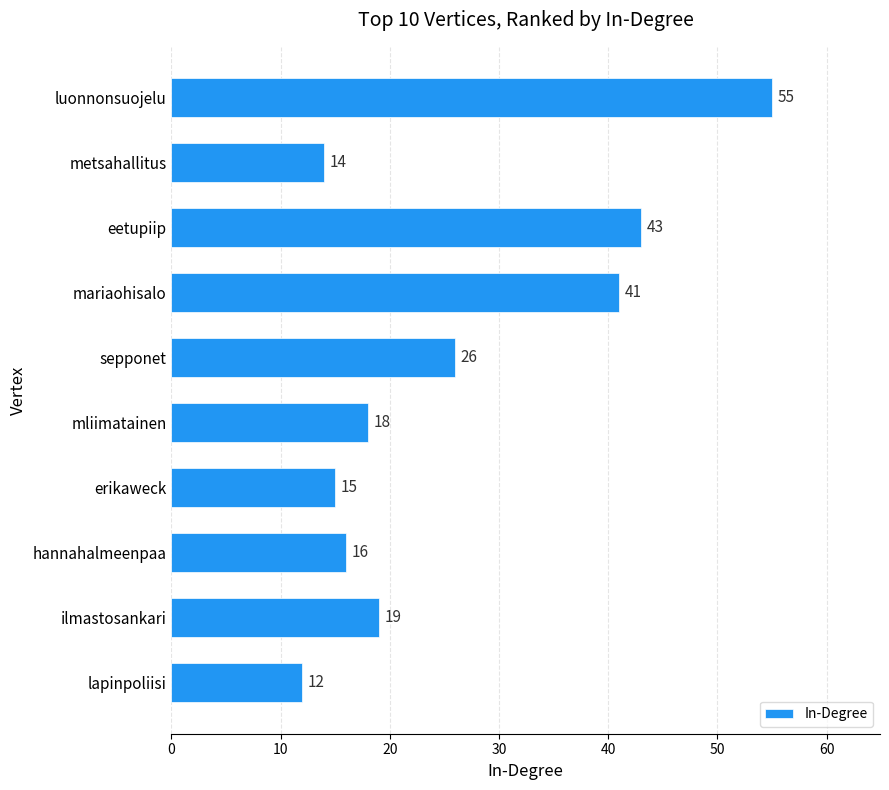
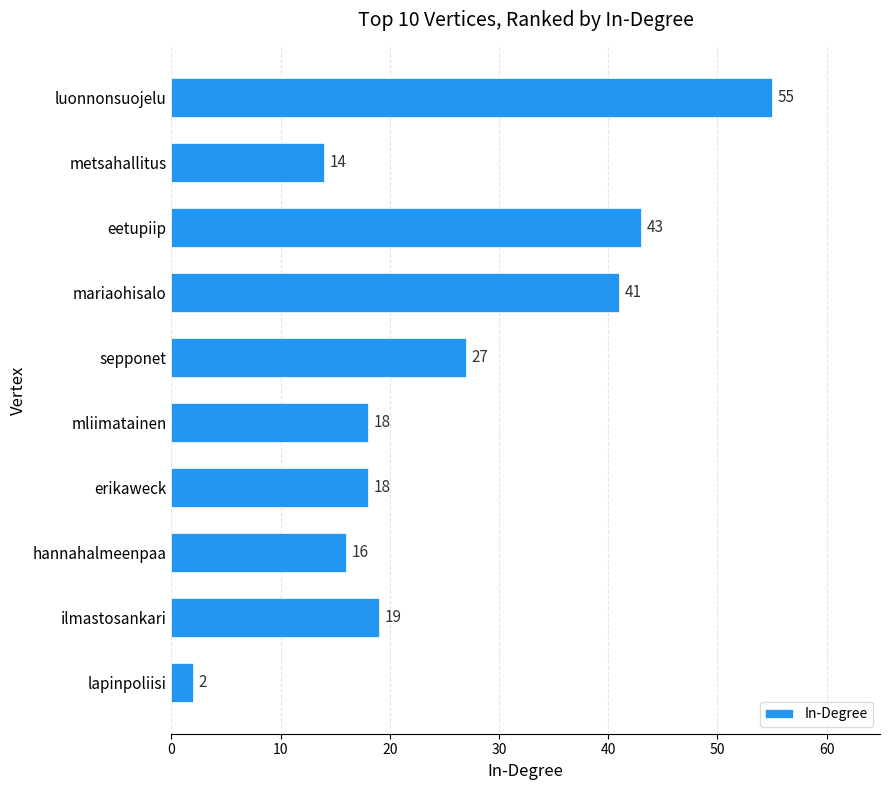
  {
    "luonnonsuojelu": 55,
    "metsahallitus": 14,
    "eetupiip": 43,
    "mariaohisalo": 41,
-   "sepponet": 26,
+   "sepponet": 27,
    "mliimatainen": 18,
-   "erikaweck": 15,
+   "erikaweck": 18,
    "hannahalmeenpaa": 16,
    "ilmastosankari": 19,
-   "lapinpoliisi": 12
+   "lapinpoliisi": 2
  }
